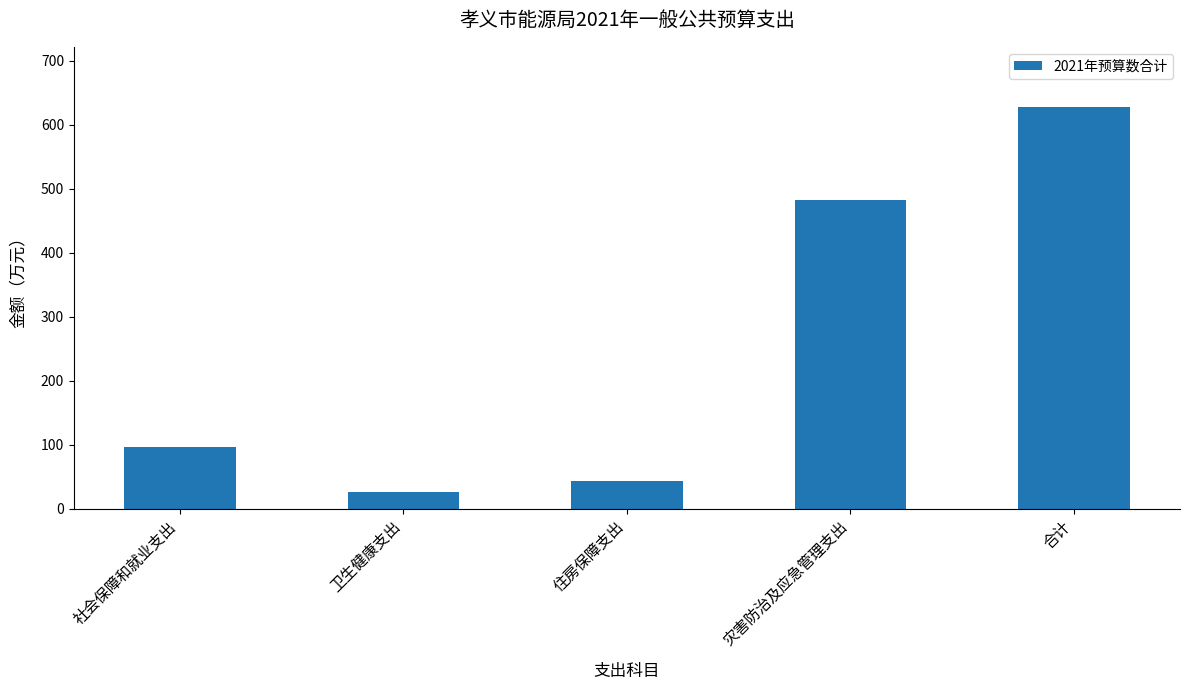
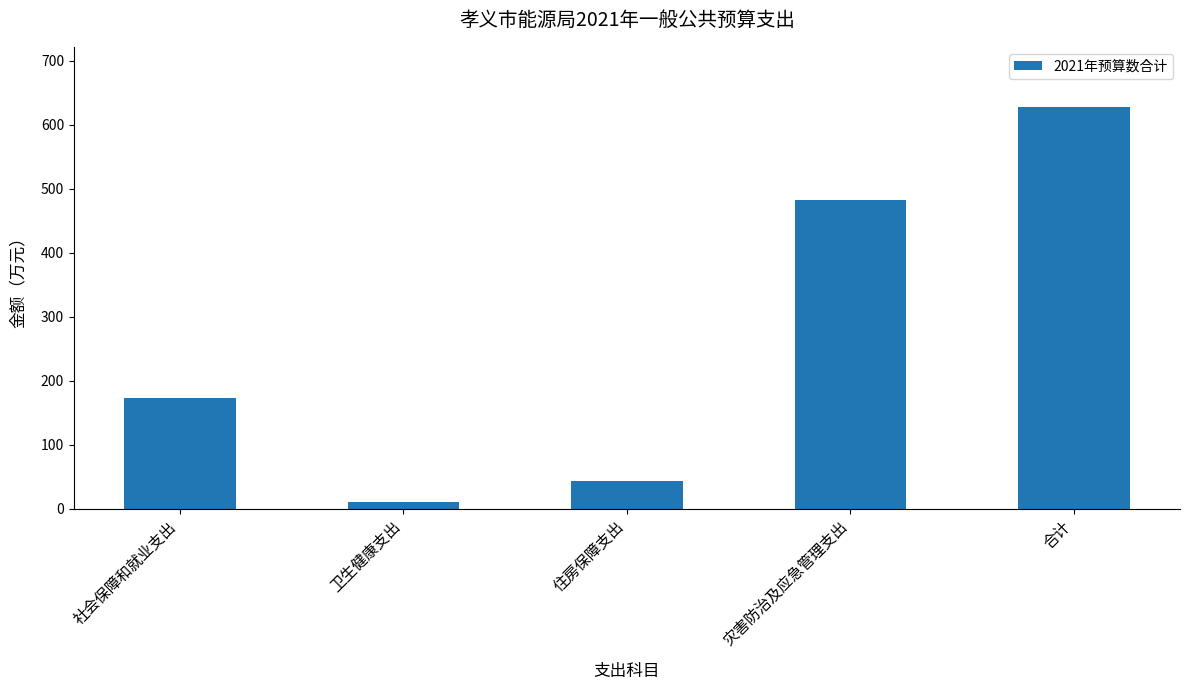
  {
-   "社会保障和就业支出": 100,
-   "卫生健康支出": 30,
+   "社会保障和就业支出": 170,
+   "卫生健康支出": 10,
    "住房保障支出": 40,
    "灾害防治及应急管理支出": 480,
    "合计": 630
  }
